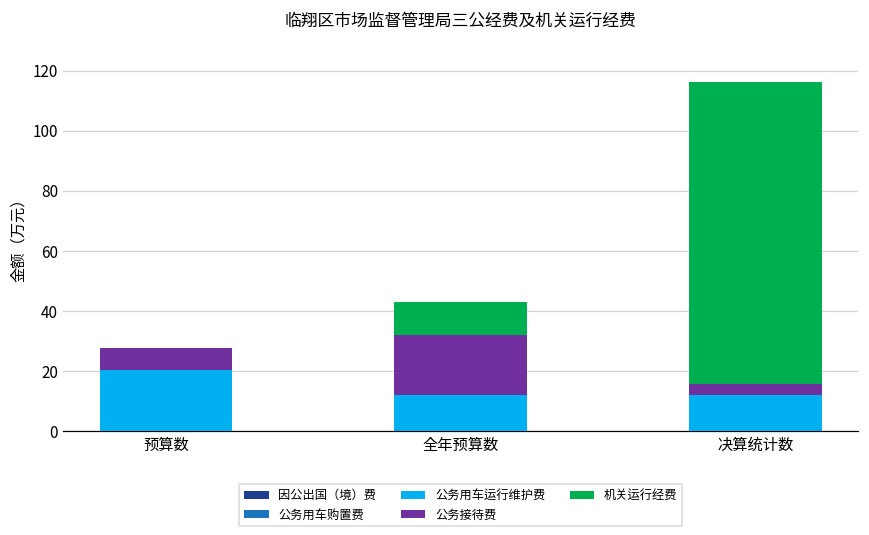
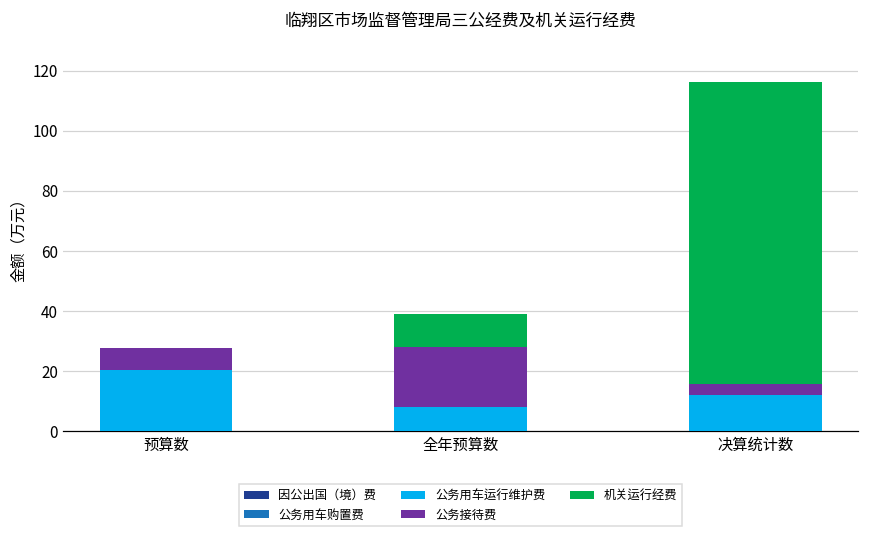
  {
    "公务用车购置费": {
      "预算数": 0,
      "全年预算数": 0,
      "决算统计数": 0
    },
    "公务用车运行维护费": {
      "预算数": 20,
-     "全年预算数": 12,
+     "全年预算数": 8,
      "决算统计数": 12
    },
    "公务接待费": {
      "预算数": 8,
      "全年预算数": 20,
      "决算统计数": 4
    },
    "机关运行经费": {
      "预算数": 0,
      "全年预算数": 11,
      "决算统计数": 100
    }
  }
